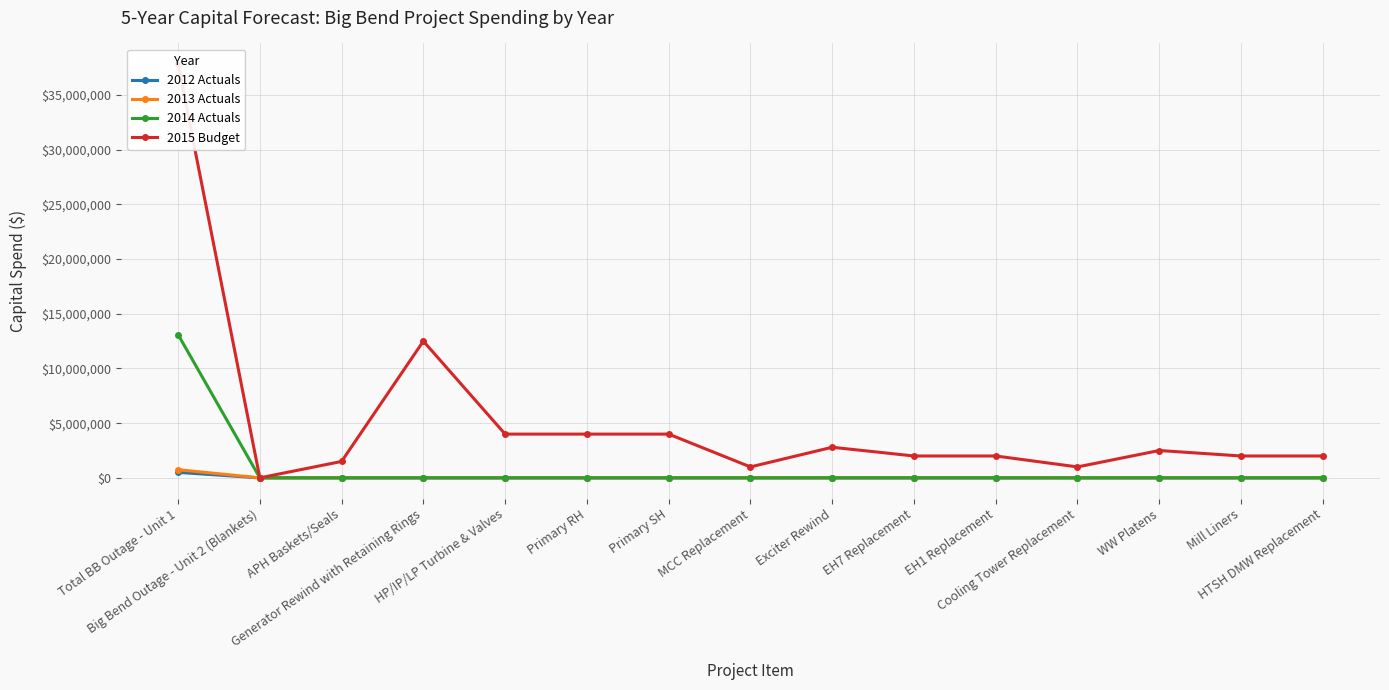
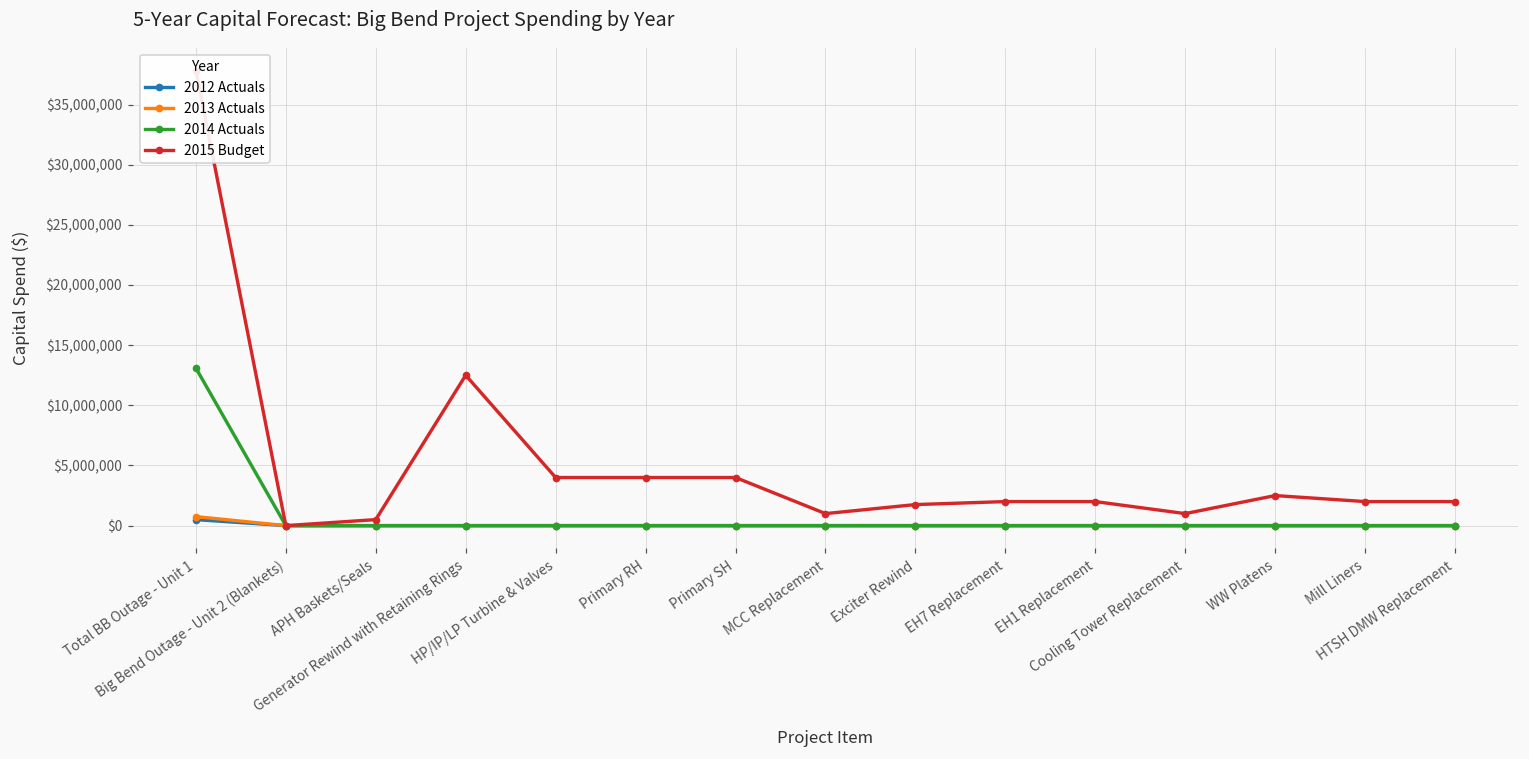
  {
    "2012 Actuals": {
      "Total BB Outage - Unit 1": "$500,000"
    },
    "2013 Actuals": {
      "Total BB Outage - Unit 1": "$800,000"
    },
    "2014 Actuals": {
      "Total BB Outage - Unit 1": "$13,100,000"
    },
    "2015 Budget": {
-     "APH Baskets/Seals": "$1,500,000",
+     "APH Baskets/Seals": "$500,000",
      "Generator Rewind with Retaining Rings": "$12,500,000",
      "HP/IP/LP Turbine & Valves": "$4,000,000",
      "Primary RH": "$4,000,000",
      "Primary SH": "$4,000,000",
      "MCC Replacement": "$1,000,000",
-     "Exciter Rewind": "$2,800,000",
+     "Exciter Rewind": "$1,800,000",
      "EH7 Replacement": "$2,000,000",
      "EH1 Replacement": "$2,000,000",
      "Cooling Tower Replacement": "$1,000,000",
      "WW Platens": "$2,500,000",
      "Mill Liners": "$2,000,000",
      "HTSH DMW Replacement": "$2,000,000"
    }
  }
